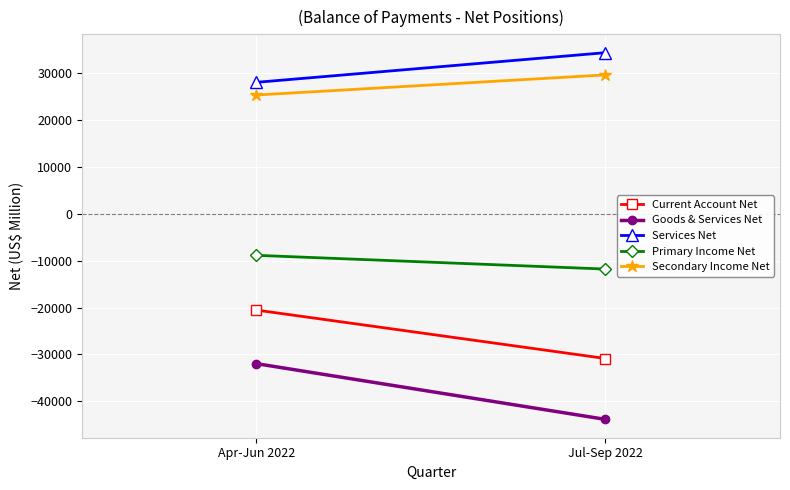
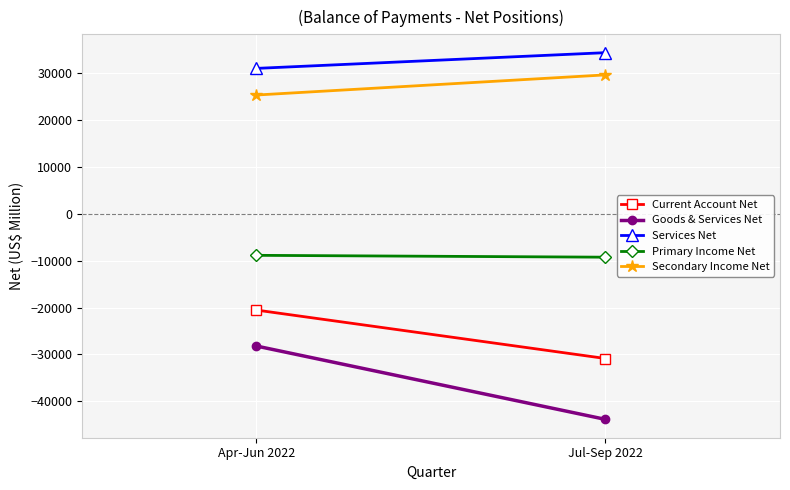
  {
    "Current Account Net": {
      "Apr-Jun 2022": -21000,
      "Jul-Sep 2022": -31000
    },
    "Goods & Services Net": {
-     "Apr-Jun 2022": -32000,
+     "Apr-Jun 2022": -28000,
      "Jul-Sep 2022": -44000
    },
    "Services Net": {
-     "Apr-Jun 2022": 28000,
+     "Apr-Jun 2022": 31000,
      "Jul-Sep 2022": 34000
    },
    "Primary Income Net": {
      "Apr-Jun 2022": -9000,
-     "Jul-Sep 2022": -12000
+     "Jul-Sep 2022": -9000
    },
    "Secondary Income Net": {
      "Apr-Jun 2022": 25000,
      "Jul-Sep 2022": 30000
    }
  }
